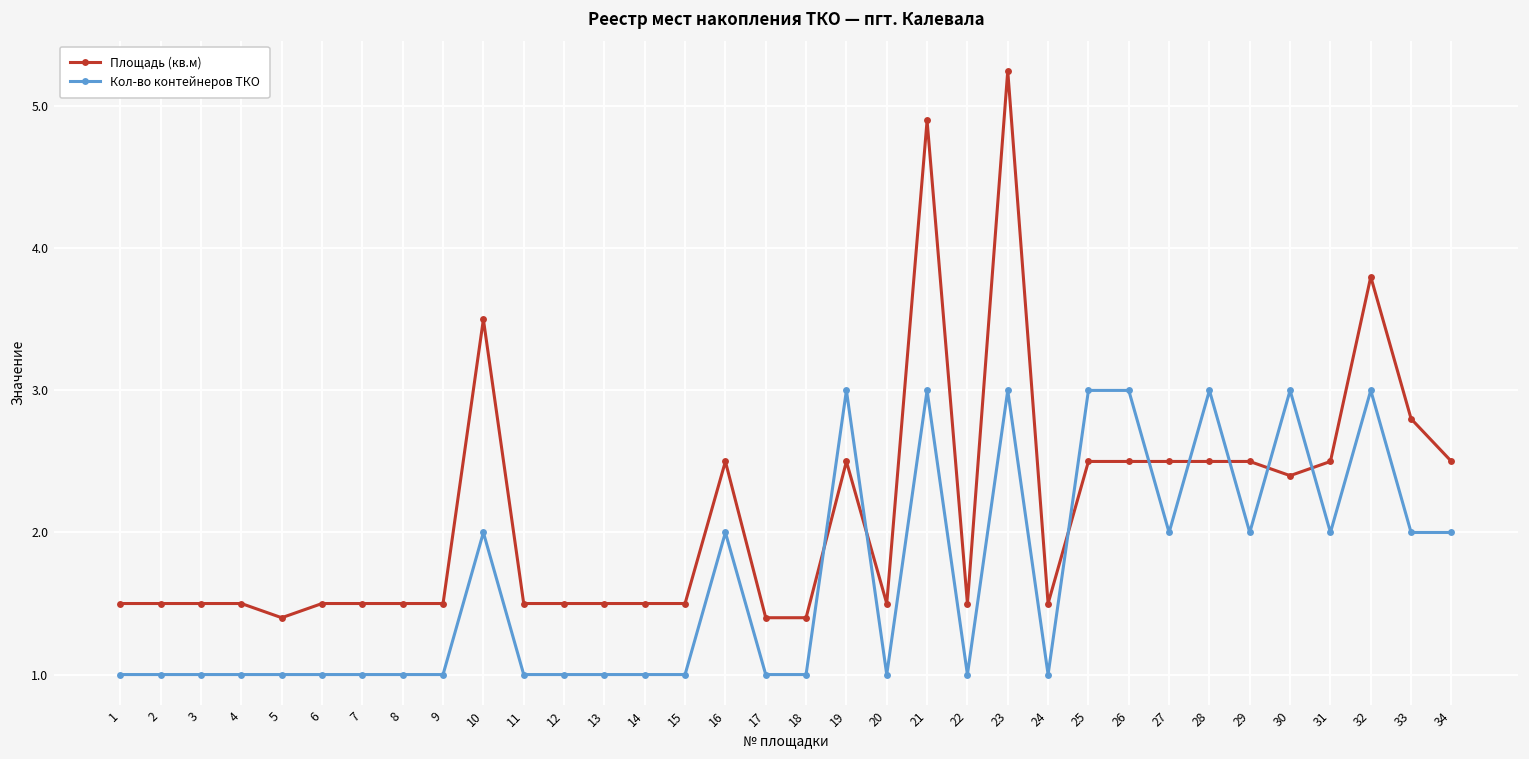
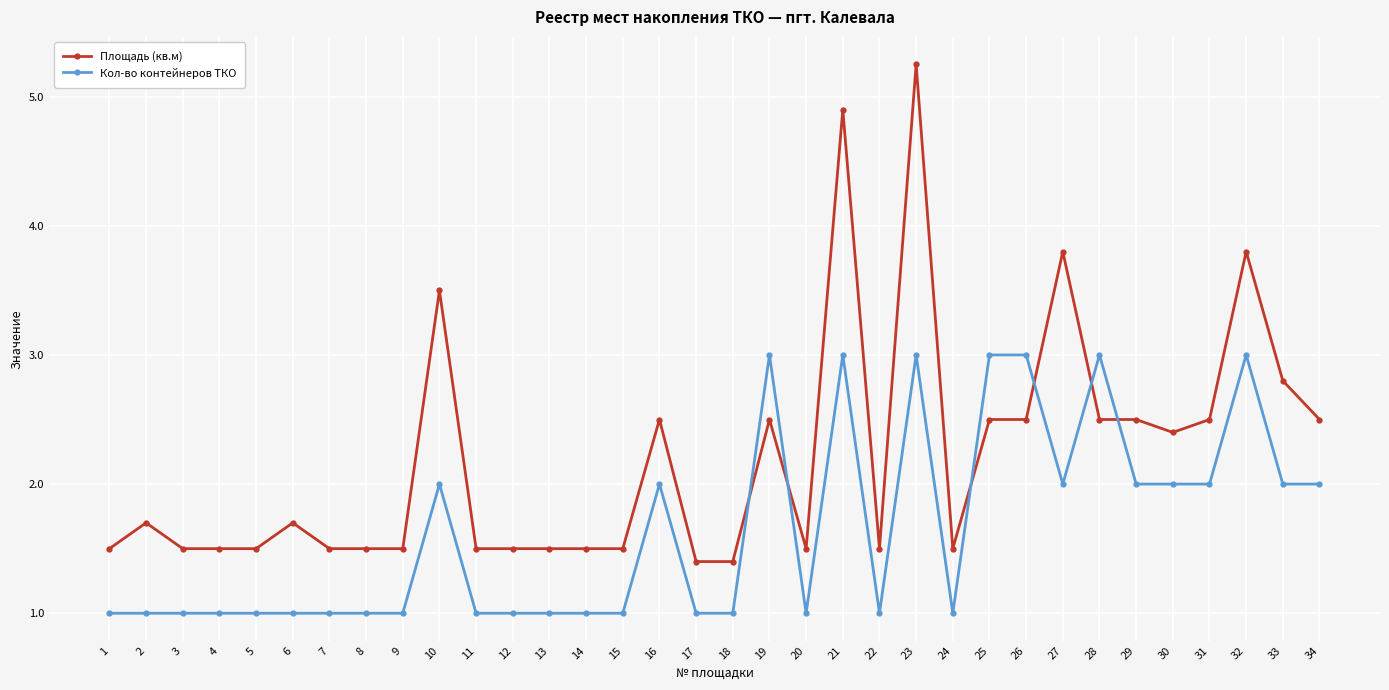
  {
    "Площадь (кв.м)": {
      "1": 1.5,
-     "2": 1.5,
+     "2": 1.7,
      "3": 1.5,
      "4": 1.5,
-     "5": 1.4,
-     "6": 1.5,
+     "5": 1.5,
+     "6": 1.7,
      "7": 1.5,
      "8": 1.5,
      "9": 1.5,
      "10": 3.5,
      "11": 1.5,
      "12": 1.5,
      "13": 1.5,
      "14": 1.5,
      "15": 1.5,
      "16": 2.5,
      "17": 1.4,
      "18": 1.4,
      "19": 2.5,
      "20": 1.5,
      "21": 4.9,
      "22": 1.5,
      "23": 5.25,
      "24": 1.5,
      "25": 2.5,
      "26": 2.5,
-     "27": 2.5,
+     "27": 3.8,
      "28": 2.5,
      "29": 2.5,
      "30": 2.4,
      "31": 2.5,
      "32": 3.8,
      "33": 2.8,
      "34": 2.5
    },
    "Кол-во контейнеров ТКО": {
      "1": 1,
      "2": 1,
      "3": 1,
      "4": 1,
      "5": 1,
      "6": 1,
      "7": 1,
      "8": 1,
      "9": 1,
      "10": 2,
      "11": 1,
      "12": 1,
      "13": 1,
      "14": 1,
      "15": 1,
      "16": 2,
      "17": 1,
      "18": 1,
      "19": 3,
      "20": 1,
      "21": 3,
      "22": 1,
      "23": 3,
      "24": 1,
      "25": 3,
      "26": 3,
      "27": 2,
      "28": 3,
      "29": 2,
-     "30": 3,
+     "30": 2,
      "31": 2,
      "32": 3,
      "33": 2,
      "34": 2
    }
  }
